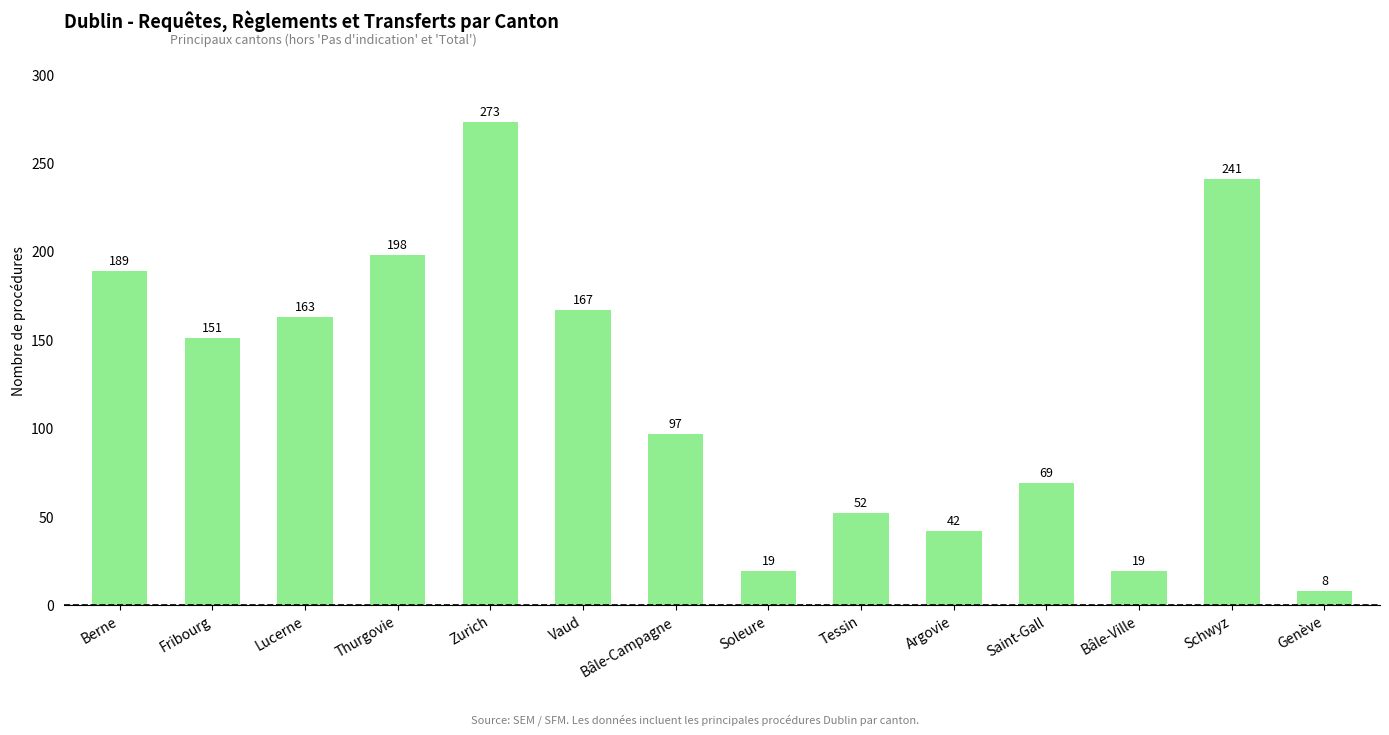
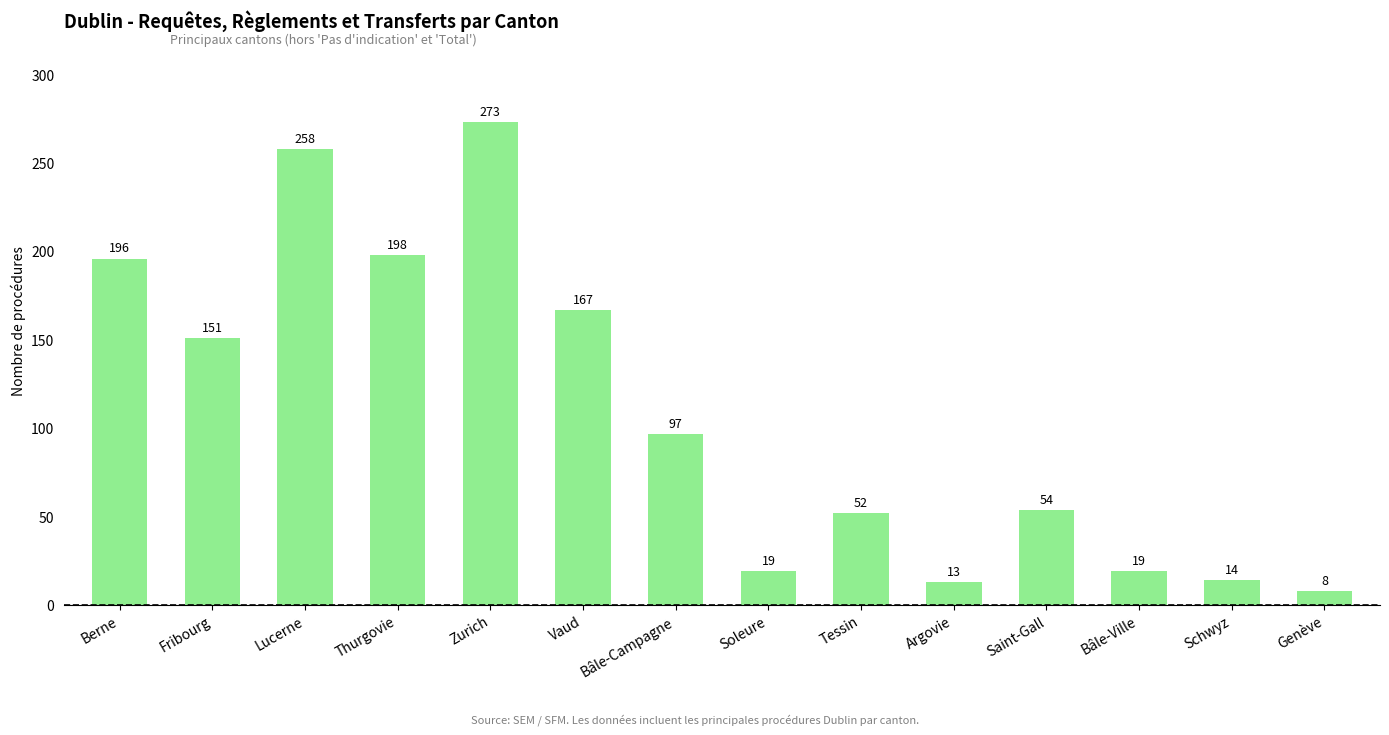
  {
-   "Berne": 189,
+   "Berne": 196,
    "Fribourg": 151,
-   "Lucerne": 163,
+   "Lucerne": 258,
    "Thurgovie": 198,
    "Zurich": 273,
    "Vaud": 167,
    "Bâle-Campagne": 97,
    "Soleure": 19,
    "Tessin": 52,
-   "Argovie": 42,
-   "Saint-Gall": 69,
+   "Argovie": 13,
+   "Saint-Gall": 54,
    "Bâle-Ville": 19,
-   "Schwyz": 241,
+   "Schwyz": 14,
    "Genève": 8
  }
